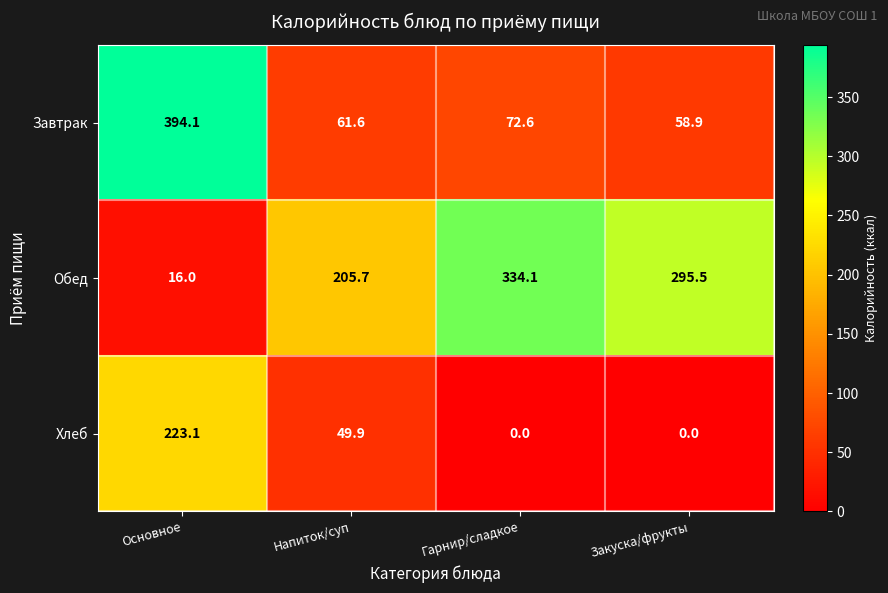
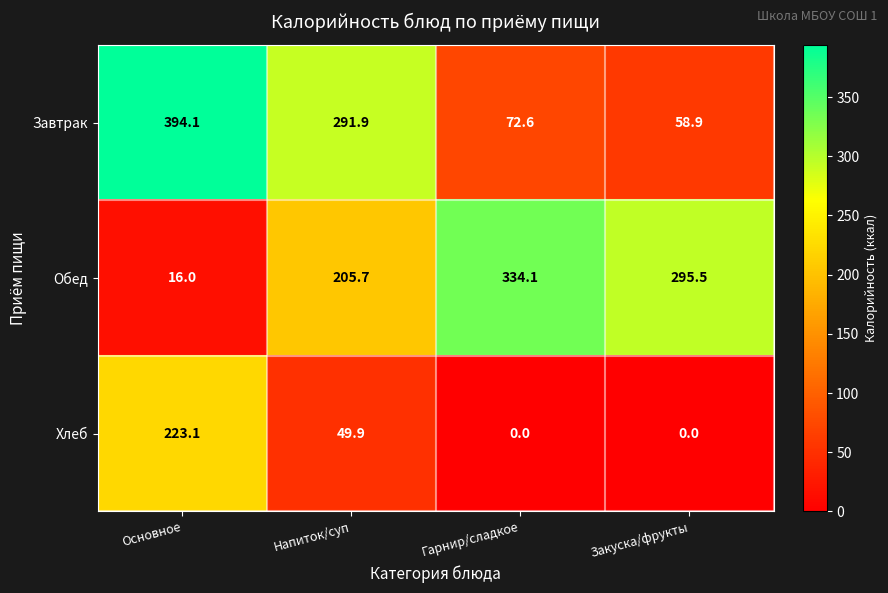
  {
    "Завтрак": {
      "Основное": 394.1,
-     "Напиток/суп": 61.6,
+     "Напиток/суп": 291.9,
      "Гарнир/сладкое": 72.6,
      "Закуска/фрукты": 58.9
    },
    "Обед": {
      "Основное": 16.0,
      "Напиток/суп": 205.7,
      "Гарнир/сладкое": 334.1,
      "Закуска/фрукты": 295.5
    },
    "Хлеб": {
      "Основное": 223.1,
      "Напиток/суп": 49.9,
      "Гарнир/сладкое": 0.0,
      "Закуска/фрукты": 0.0
    }
  }
